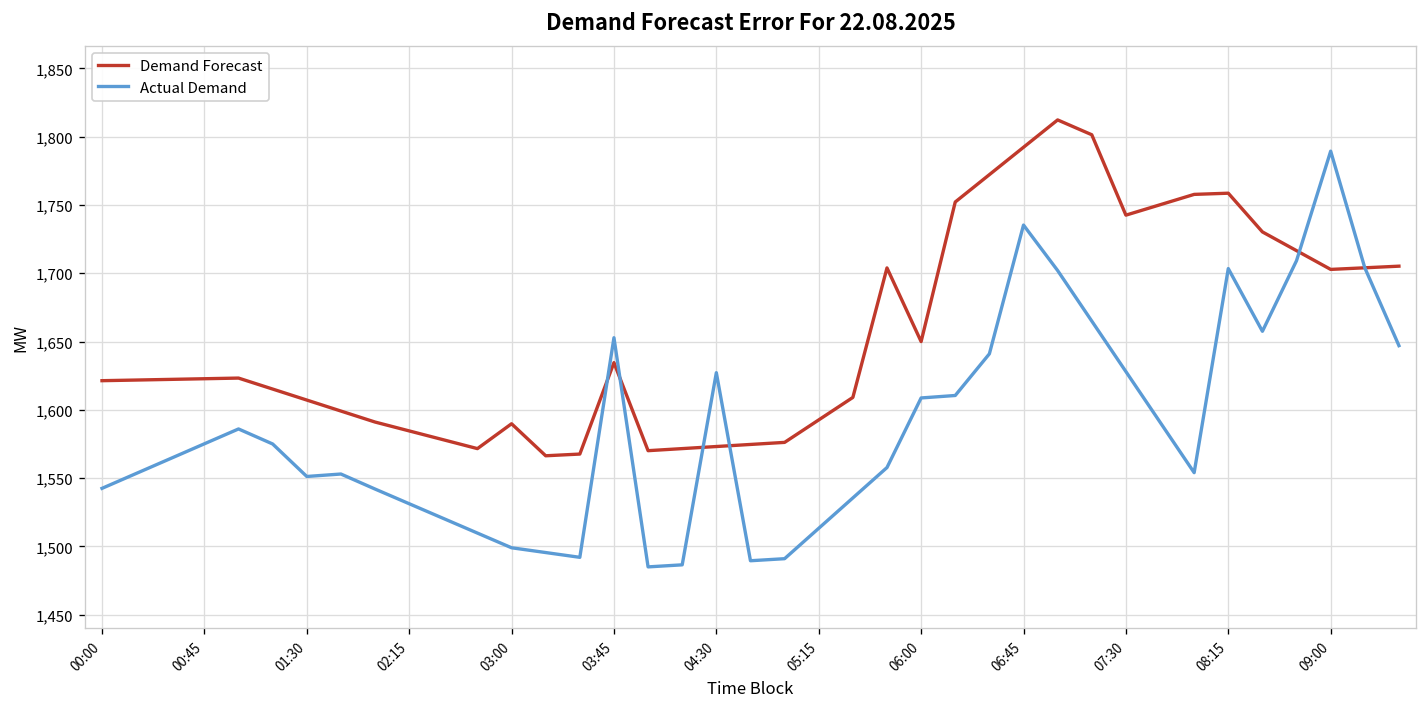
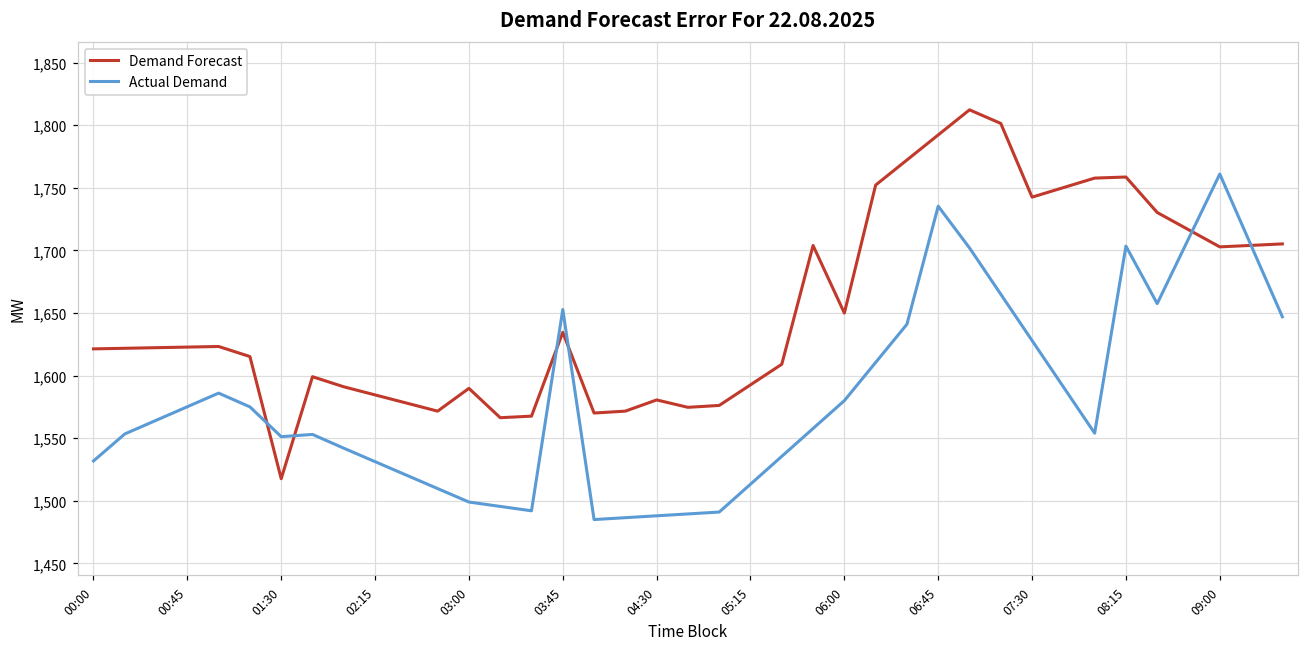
  {
    "Demand Forecast": {
      "00:00": "1,621",
      "00:45": "1,623",
-     "01:30": "1,607",
+     "01:30": "1,518",
      "02:15": "1,585",
      "03:00": "1,590",
      "03:45": "1,635",
-     "04:30": "1,573",
+     "04:30": "1,581",
      "05:15": "1,593",
      "06:00": "1,650",
      "06:45": "1,792",
      "07:30": "1,743",
      "08:15": "1,759",
      "09:00": "1,703"
    },
    "Actual Demand": {
-     "00:00": "1,543",
+     "00:00": "1,532",
      "00:45": "1,575",
      "01:30": "1,551",
      "02:15": "1,531",
      "03:00": "1,499",
      "03:45": "1,653",
-     "04:30": "1,627",
+     "04:30": "1,488",
      "05:15": "1,513",
-     "06:00": "1,609",
+     "06:00": "1,580",
      "06:45": "1,735",
      "07:30": "1,628",
      "08:15": "1,703",
-     "09:00": "1,789"
+     "09:00": "1,761"
    }
  }
